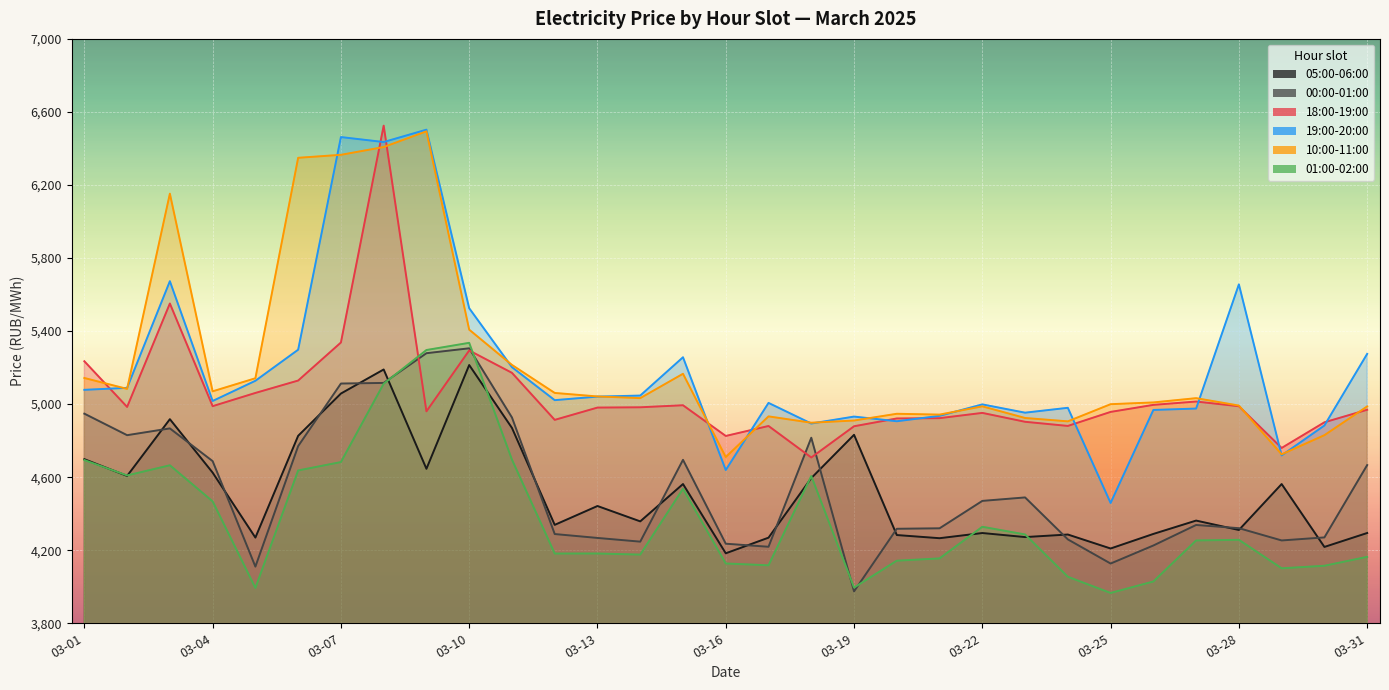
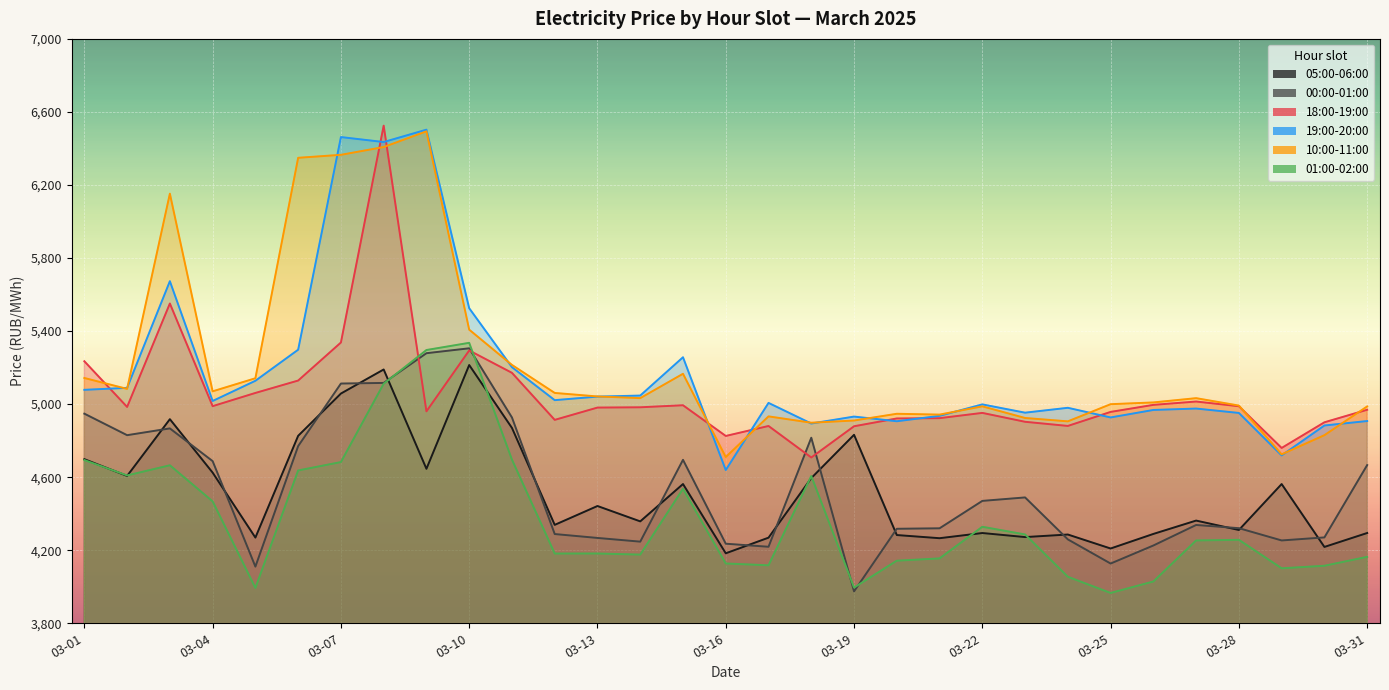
  {
    "19:00-20:00": {
      "03-01": "5,080",
      "03-04": "5,020",
      "03-07": "6,460",
      "03-10": "5,530",
      "03-16": "4,640",
      "03-19": "4,930",
-     "03-25": "4,460",
-     "03-28": "5,660",
-     "03-31": "5,280"
+     "03-25": "4,930",
+     "03-28": "4,950",
+     "03-31": "4,910"
    }
  }
